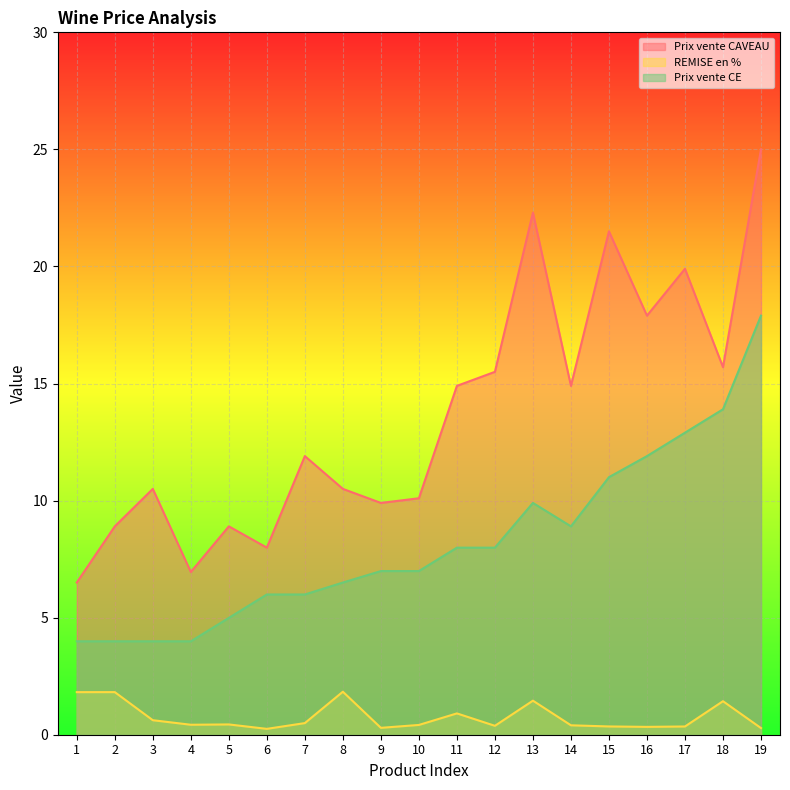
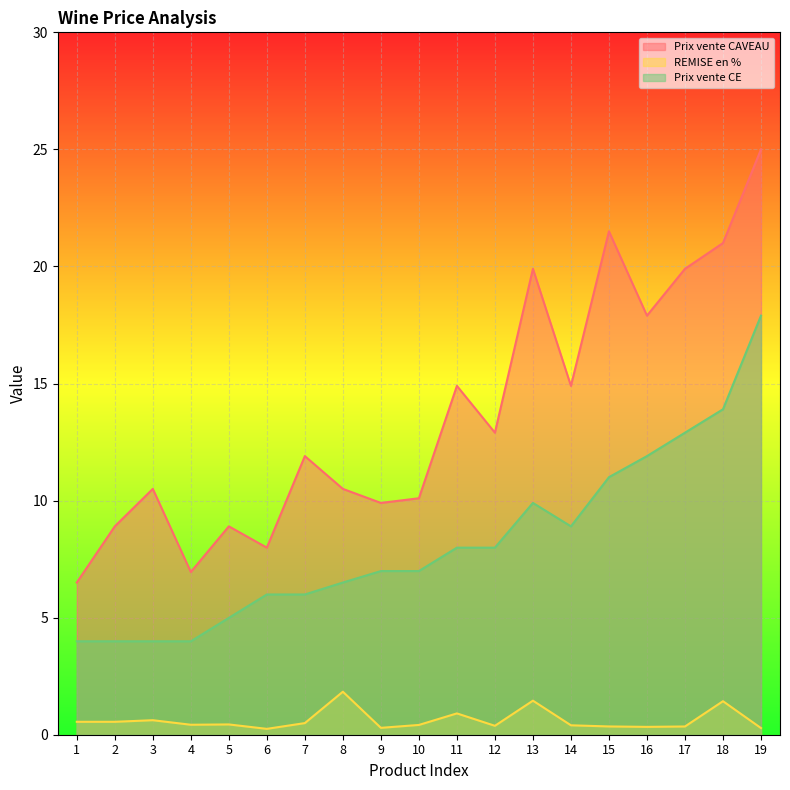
  {
    "Prix vente CAVEAU": {
      "1": 6.5,
      "2": 8.9,
      "3": 10.5,
      "4": 7.0,
      "5": 8.9,
      "6": 8.0,
      "7": 11.9,
      "8": 10.5,
      "9": 9.9,
      "10": 10.1,
      "11": 14.9,
-     "12": 15.5,
-     "13": 22.3,
+     "12": 12.9,
+     "13": 19.9,
      "14": 14.9,
      "15": 21.5,
      "16": 17.9,
      "17": 19.9,
-     "18": 15.7,
+     "18": 21.0,
      "19": 25.0
    },
    "REMISE en %": {
-     "1": 1.8,
-     "2": 1.8,
+     "1": 0.6,
+     "2": 0.6,
      "3": 0.6,
      "4": 0.4,
      "5": 0.4,
      "6": 0.3,
      "7": 0.5,
      "8": 1.8,
      "9": 0.3,
      "10": 0.4,
      "11": 0.9,
      "12": 0.4,
      "13": 1.5,
      "14": 0.4,
      "15": 0.4,
      "16": 0.3,
      "17": 0.4,
      "18": 1.4,
      "19": 0.3
    },
    "Prix vente CE": {
      "1": 4.0,
      "2": 4.0,
      "3": 4.0,
      "4": 4.0,
      "5": 5.0,
      "6": 6.0,
      "7": 6.0,
      "8": 6.5,
      "9": 7.0,
      "10": 7.0,
      "11": 8.0,
      "12": 8.0,
      "13": 9.9,
      "14": 8.9,
      "15": 11.0,
      "16": 11.9,
      "17": 12.9,
      "18": 13.9,
      "19": 17.9
    }
  }
